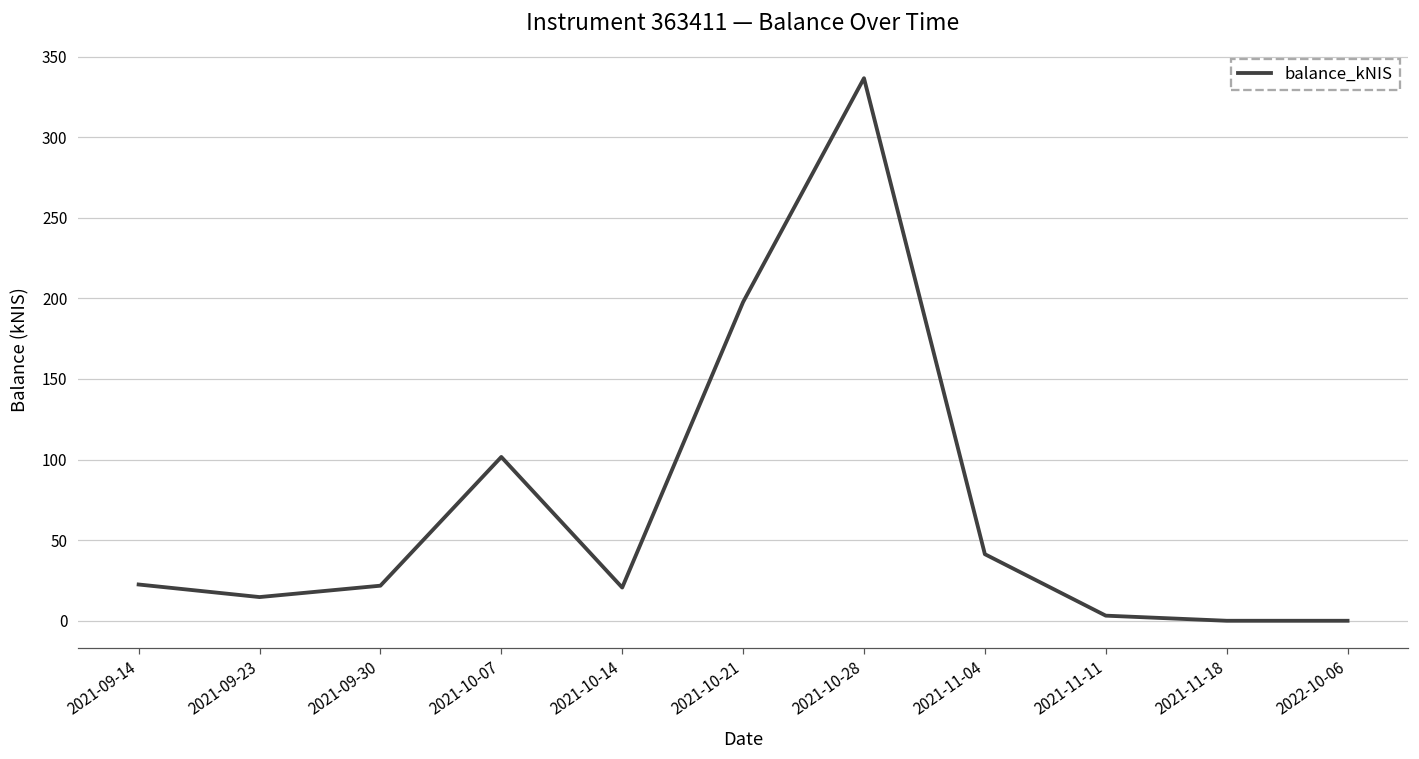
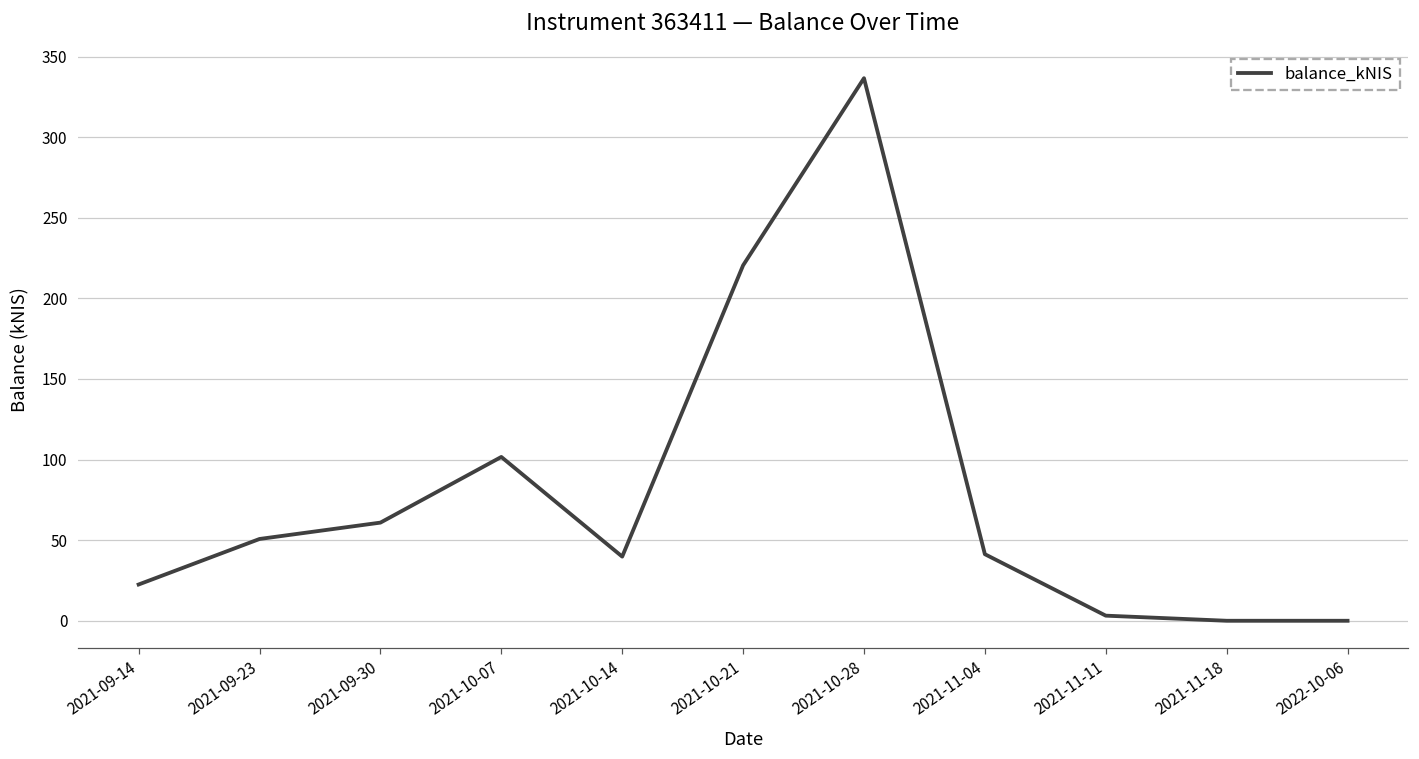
  {
    "2021-09-14": 23,
-   "2021-09-23": 15,
-   "2021-09-30": 22,
+   "2021-09-23": 51,
+   "2021-09-30": 61,
    "2021-10-07": 102,
-   "2021-10-14": 21,
-   "2021-10-21": 198,
+   "2021-10-14": 40,
+   "2021-10-21": 220,
    "2021-10-28": 337,
    "2021-11-04": 41,
    "2021-11-11": 3,
    "2021-11-18": 0,
    "2022-10-06": 0
  }
